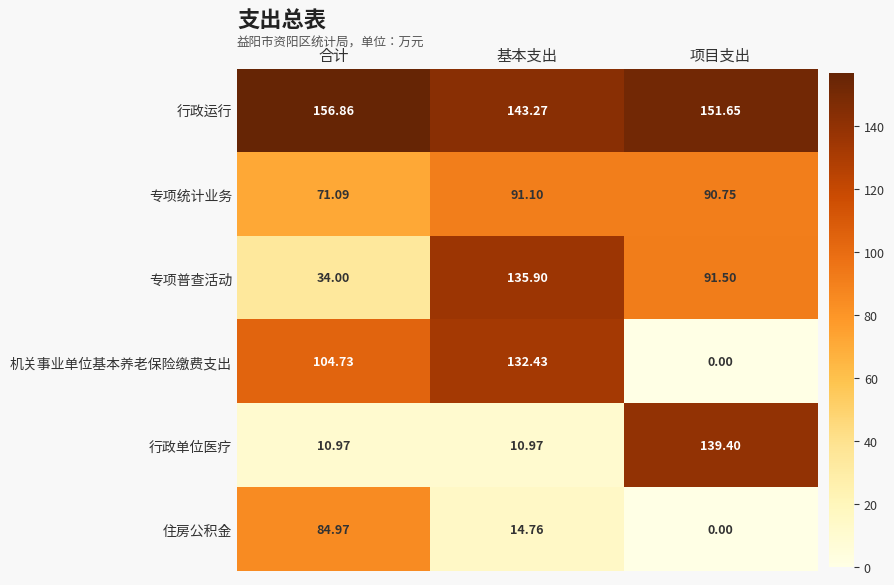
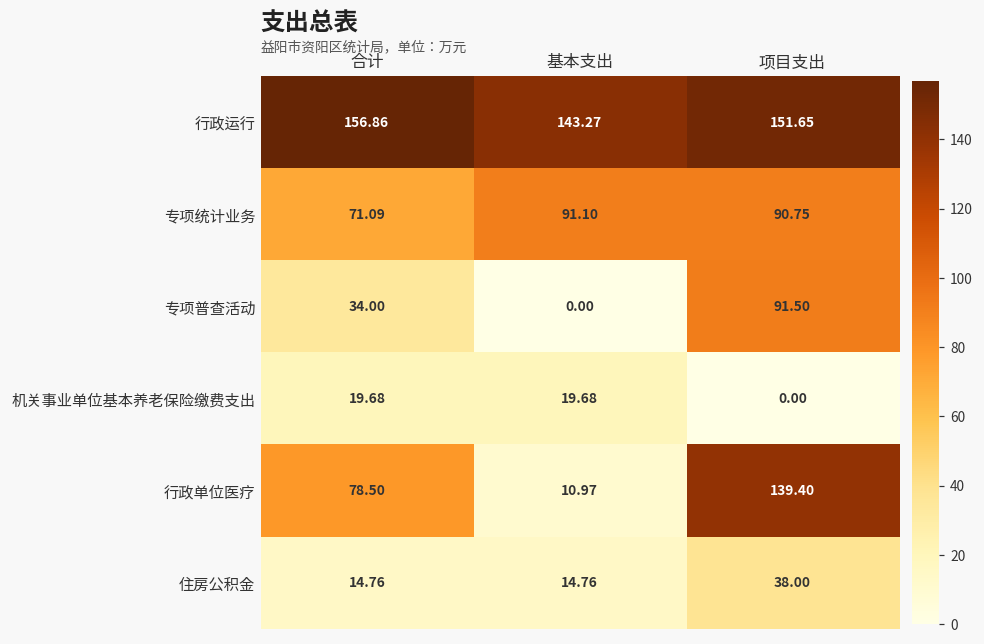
  {
    "行政运行": {
      "合计": 156.86,
      "基本支出": 143.27,
      "项目支出": 151.65
    },
    "专项统计业务": {
      "合计": 71.09,
      "基本支出": 91.10,
      "项目支出": 90.75
    },
    "专项普查活动": {
      "合计": 34.00,
-     "基本支出": 135.90,
+     "基本支出": 0.00,
      "项目支出": 91.50
    },
    "机关事业单位基本养老保险缴费支出": {
-     "合计": 104.73,
-     "基本支出": 132.43,
+     "合计": 19.68,
+     "基本支出": 19.68,
      "项目支出": 0.00
    },
    "行政单位医疗": {
-     "合计": 10.97,
+     "合计": 78.50,
      "基本支出": 10.97,
      "项目支出": 139.40
    },
    "住房公积金": {
-     "合计": 84.97,
+     "合计": 14.76,
      "基本支出": 14.76,
-     "项目支出": 0.00
+     "项目支出": 38.00
    }
  }
